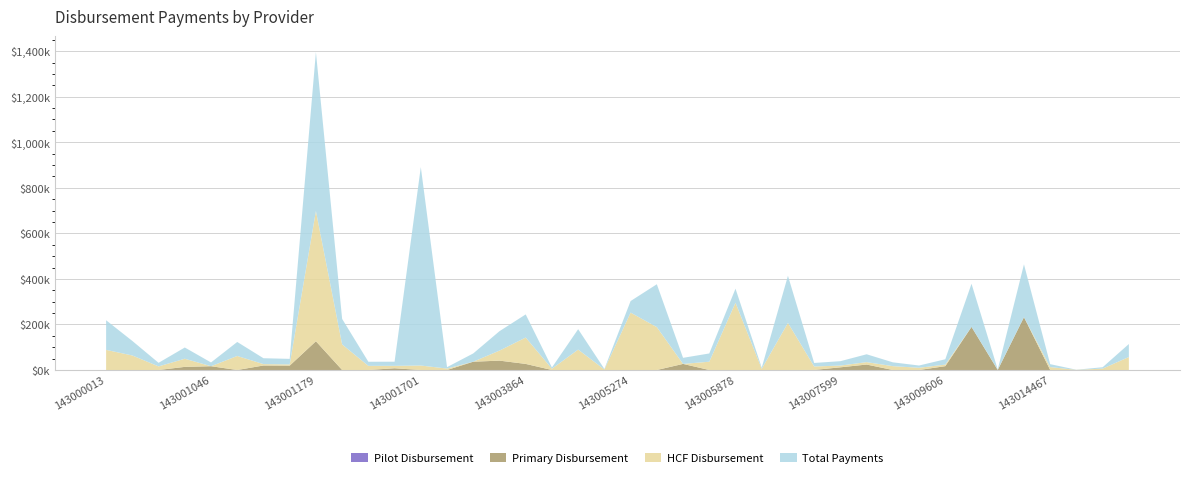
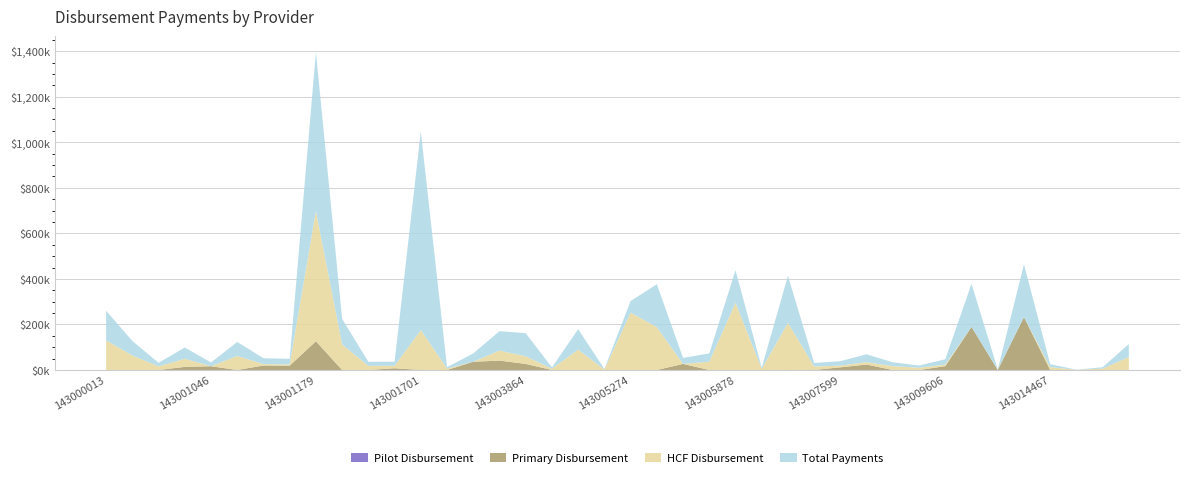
  {
    "Pilot Disbursement": {
      "143001046": "$0",
      "143001179": "$0",
      "143003864": "$0",
      "143007599": "$0",
      "143009606": "$0"
    },
    "Primary Disbursement": {
      "143001179": "$130,000",
      "143003864": "$30,000"
    },
    "HCF Disbursement": {
-     "143000013": "$90,000",
+     "143000013": "$130,000",
      "143001179": "$570,000",
-     "143001701": "$20,000",
-     "143003864": "$120,000",
+     "143001701": "$180,000",
+     "143003864": "$30,000",
      "143005274": "$250,000",
      "143005878": "$300,000",
      "143014467": "$10,000"
    },
    "Total Payments": {
      "143000013": "$130,000",
      "143001046": "$20,000",
      "143001179": "$700,000",
      "143001701": "$870,000",
      "143003864": "$100,000",
      "143005274": "$50,000",
-     "143005878": "$60,000",
+     "143005878": "$140,000",
      "143007599": "$20,000",
      "143009606": "$20,000",
      "143014467": "$10,000"
    }
  }
